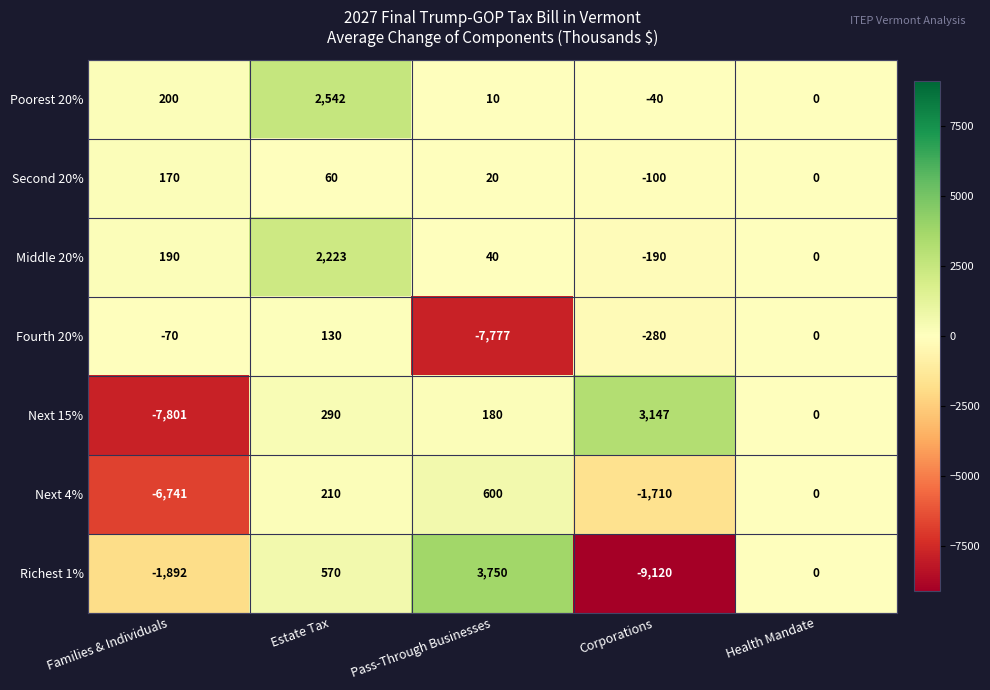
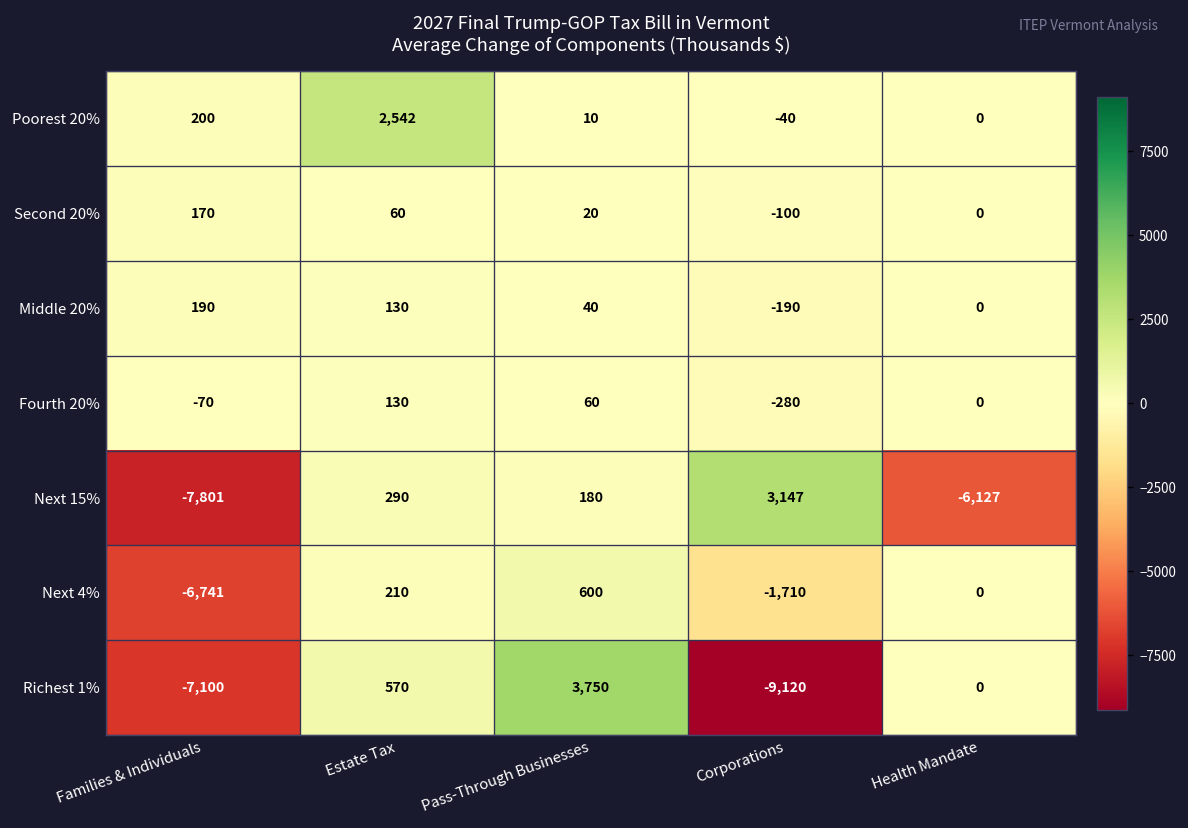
  {
    "Poorest 20%": {
      "Families & Individuals": "200",
      "Estate Tax": "2,542",
      "Pass-Through Businesses": "10",
      "Corporations": "-40",
      "Health Mandate": "0"
    },
    "Second 20%": {
      "Families & Individuals": "170",
      "Estate Tax": "60",
      "Pass-Through Businesses": "20",
      "Corporations": "-100",
      "Health Mandate": "0"
    },
    "Middle 20%": {
      "Families & Individuals": "190",
-     "Estate Tax": "2,223",
+     "Estate Tax": "130",
      "Pass-Through Businesses": "40",
      "Corporations": "-190",
      "Health Mandate": "0"
    },
    "Fourth 20%": {
      "Families & Individuals": "-70",
      "Estate Tax": "130",
-     "Pass-Through Businesses": "-7,777",
+     "Pass-Through Businesses": "60",
      "Corporations": "-280",
      "Health Mandate": "0"
    },
    "Next 15%": {
      "Families & Individuals": "-7,801",
      "Estate Tax": "290",
      "Pass-Through Businesses": "180",
      "Corporations": "3,147",
-     "Health Mandate": "0"
+     "Health Mandate": "-6,127"
    },
    "Next 4%": {
      "Families & Individuals": "-6,741",
      "Estate Tax": "210",
      "Pass-Through Businesses": "600",
      "Corporations": "-1,710",
      "Health Mandate": "0"
    },
    "Richest 1%": {
-     "Families & Individuals": "-1,892",
+     "Families & Individuals": "-7,100",
      "Estate Tax": "570",
      "Pass-Through Businesses": "3,750",
      "Corporations": "-9,120",
      "Health Mandate": "0"
    }
  }
